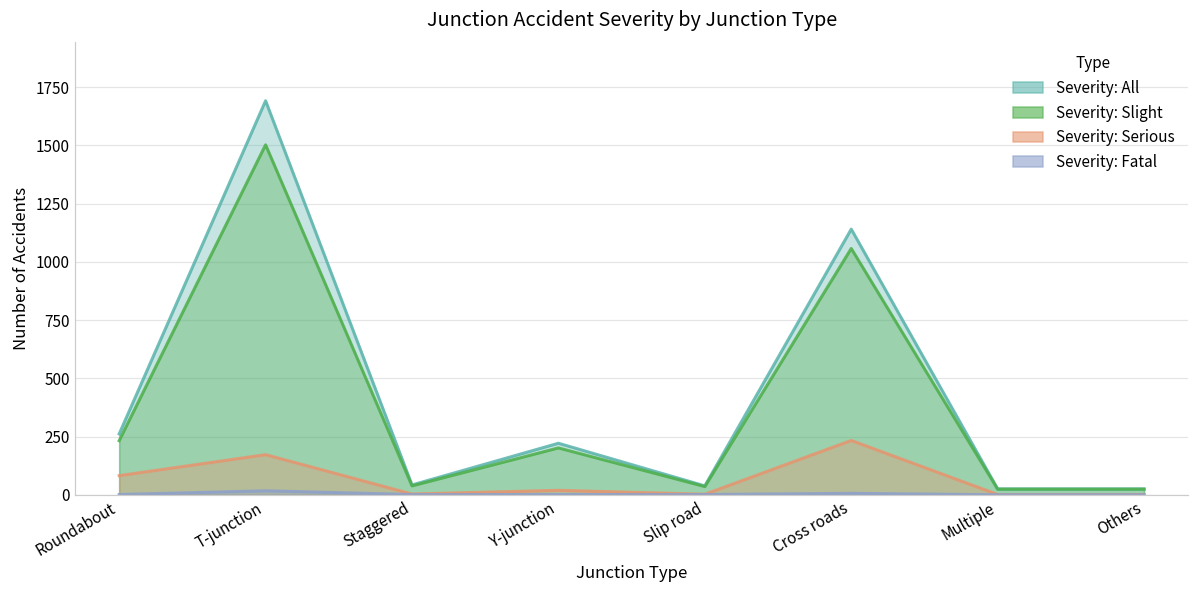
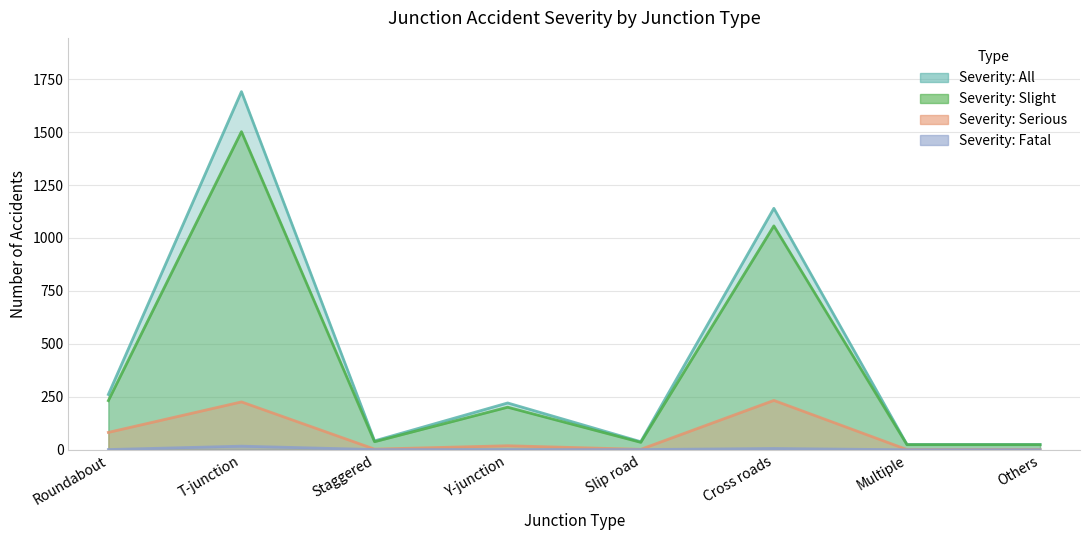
  {
    "Severity: Serious": {
      "Roundabout": 80,
-     "T-junction": 170,
+     "T-junction": 230,
      "Y-junction": 20,
      "Cross roads": 230
    }
  }
